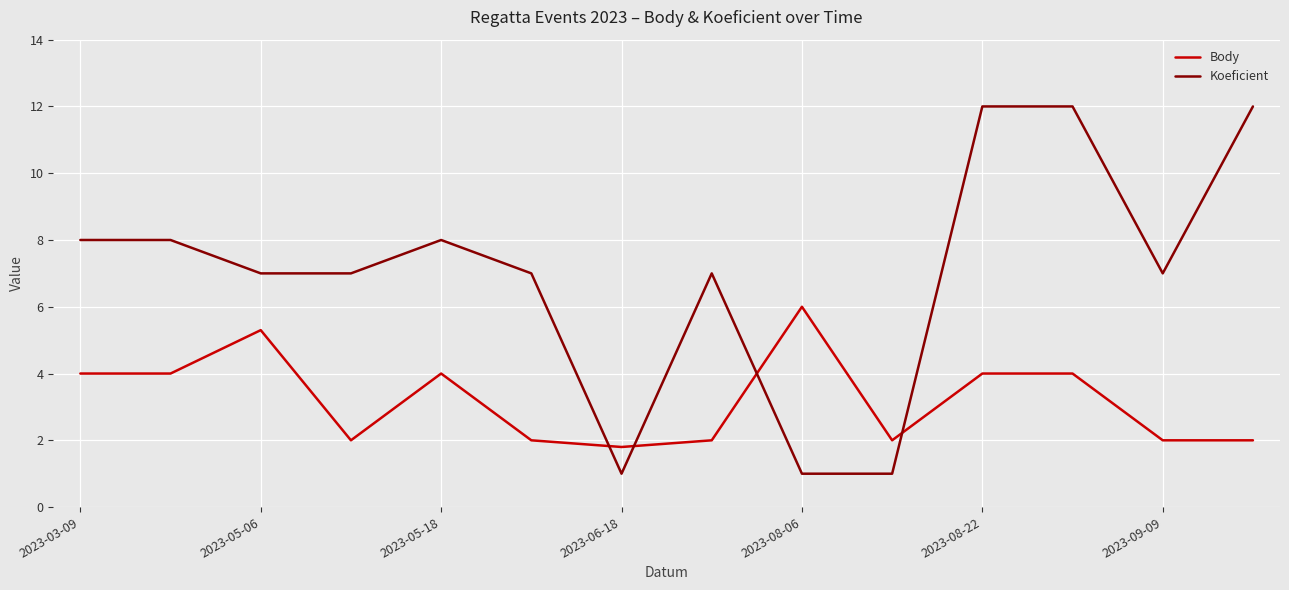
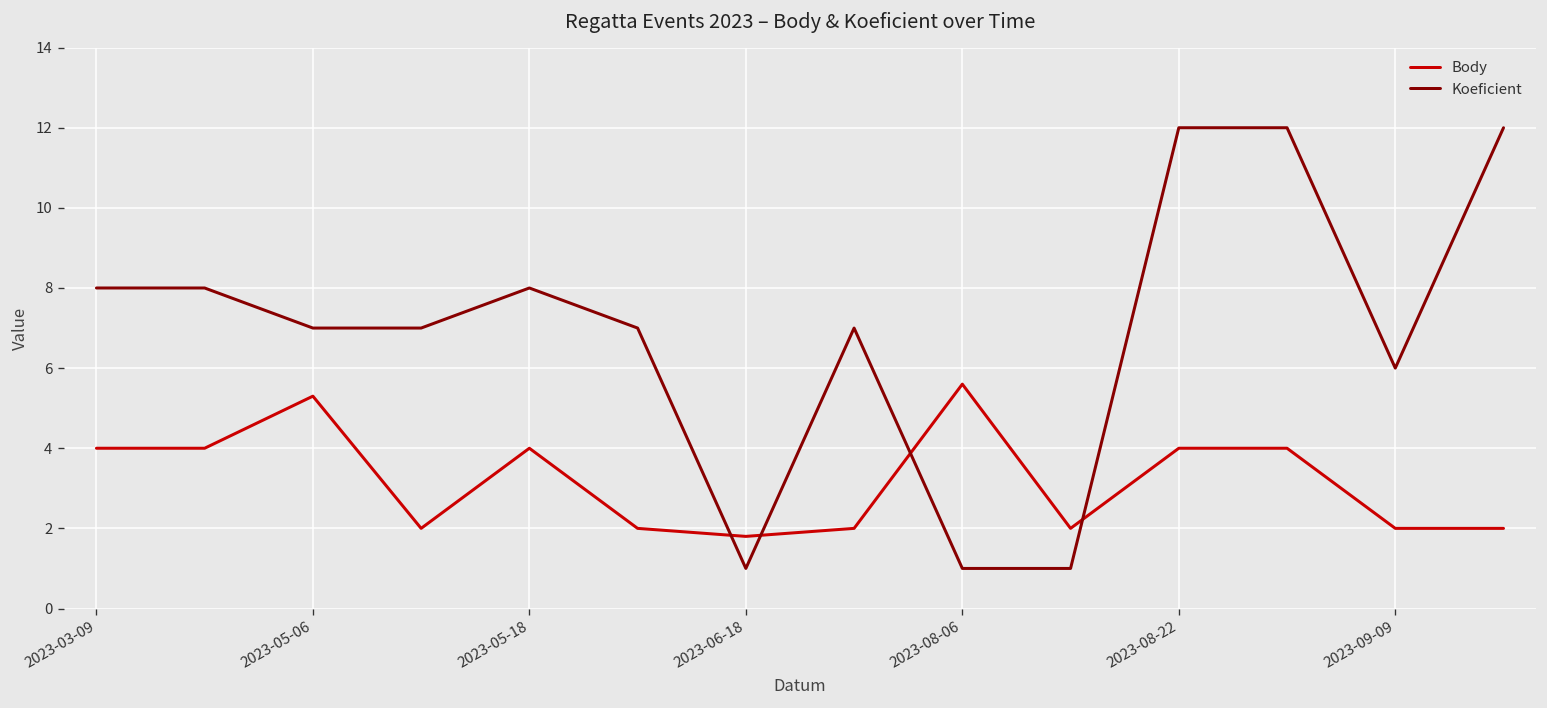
  {
    "Body": {
      "2023-03-09": 4.0,
      "2023-05-06": 5.3,
      "2023-05-18": 4.0,
      "2023-06-18": 1.8,
-     "2023-08-06": 6.0,
+     "2023-08-06": 5.6,
      "2023-08-22": 4.0,
      "2023-09-09": 2.0
    },
    "Koeficient": {
      "2023-03-09": 8,
      "2023-05-06": 7,
      "2023-05-18": 8,
      "2023-06-18": 1,
      "2023-08-06": 1,
      "2023-08-22": 12,
-     "2023-09-09": 7
+     "2023-09-09": 6
    }
  }
